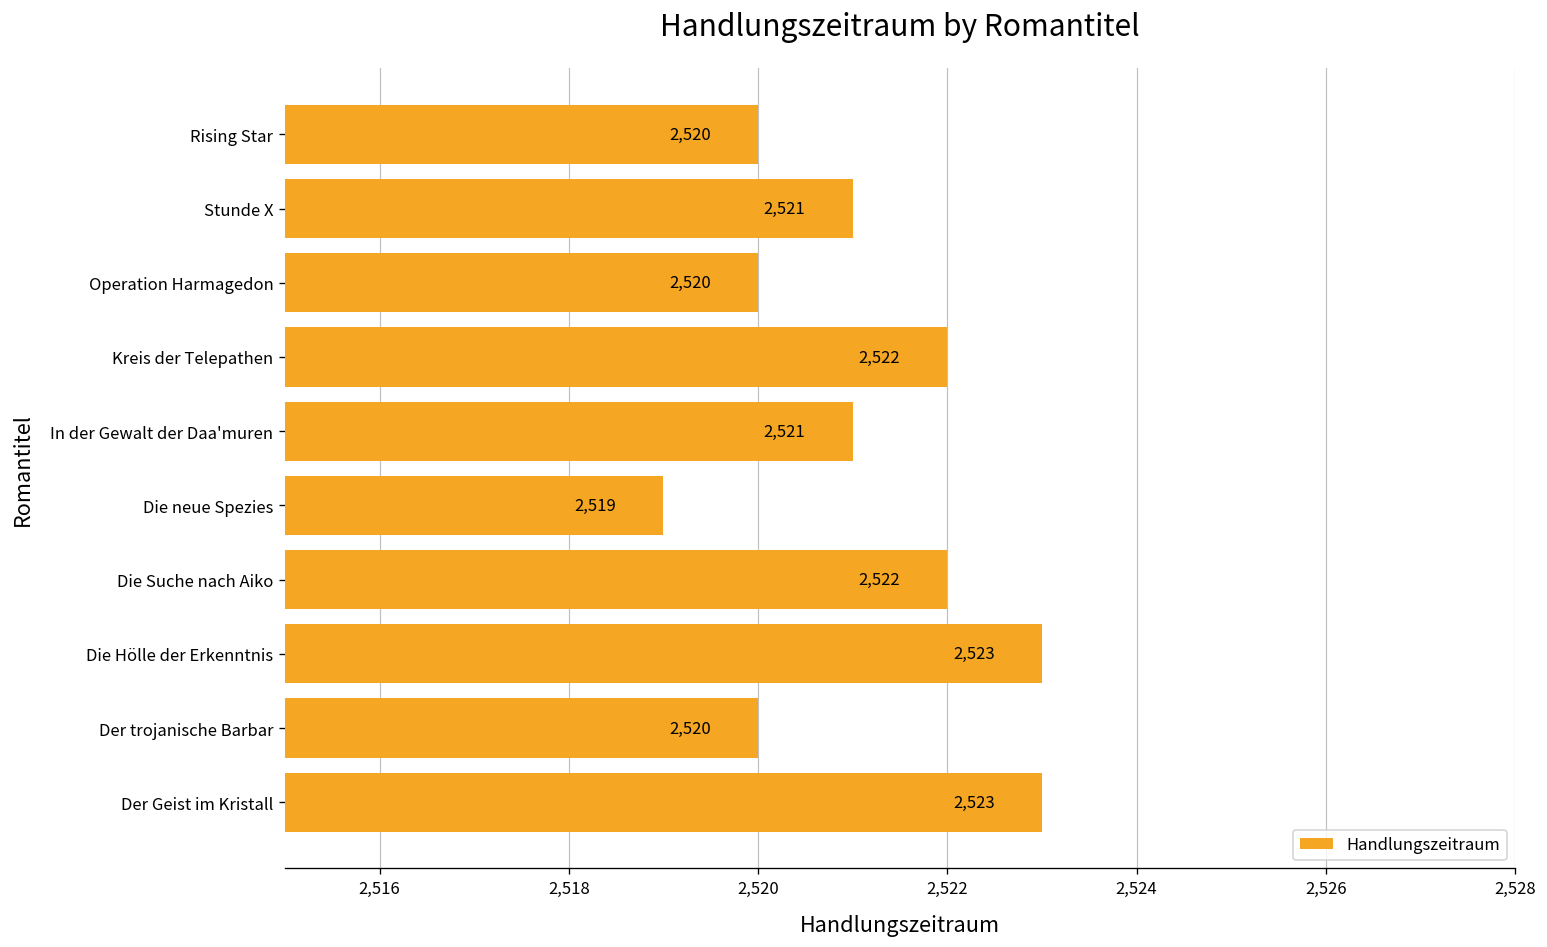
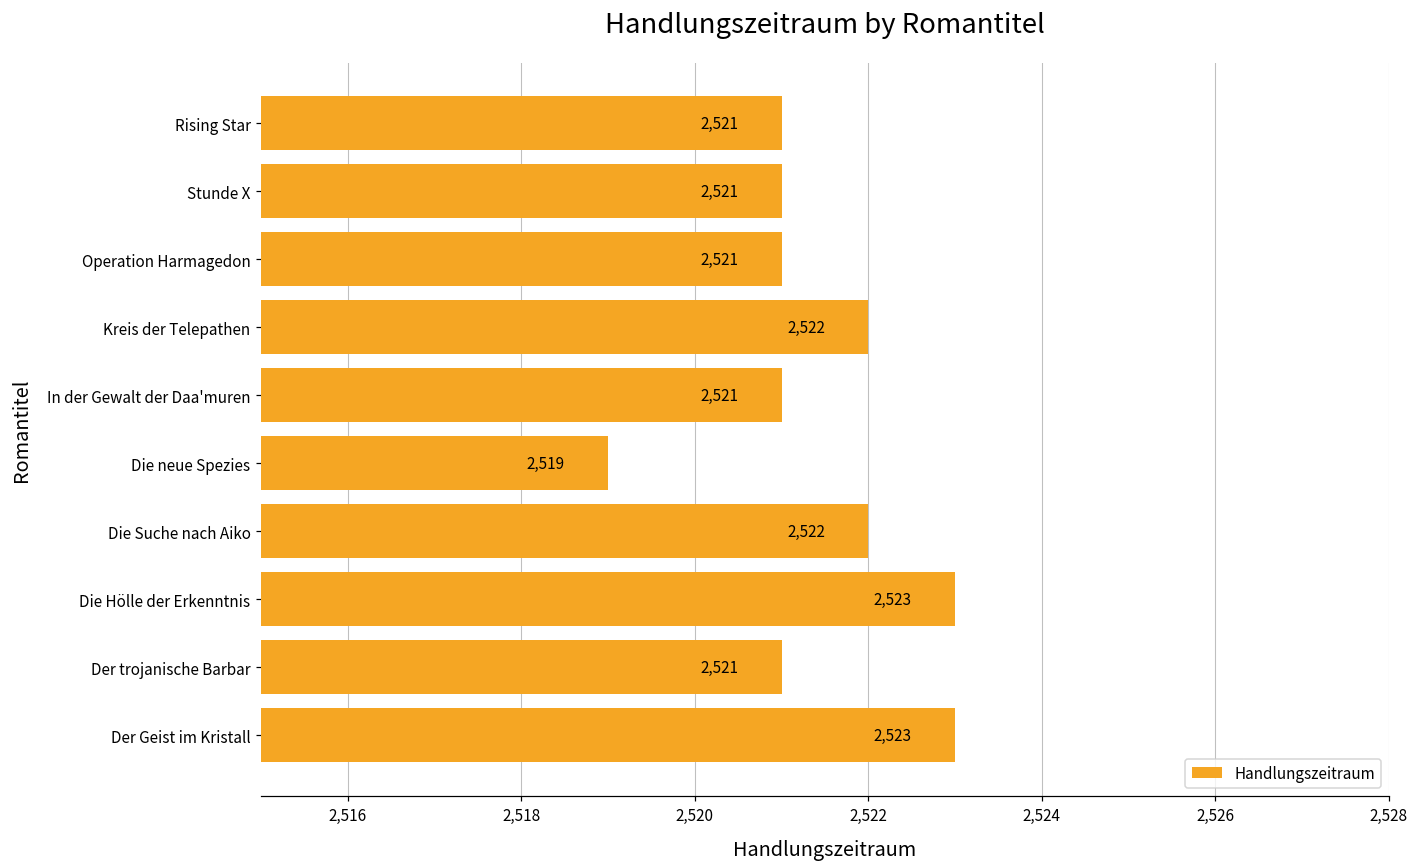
  {
-   "Rising Star": "2,520",
+   "Rising Star": "2,521",
    "Stunde X": "2,521",
-   "Operation Harmagedon": "2,520",
+   "Operation Harmagedon": "2,521",
    "Kreis der Telepathen": "2,522",
    "In der Gewalt der Daa'muren": "2,521",
    "Die neue Spezies": "2,519",
    "Die Suche nach Aiko": "2,522",
    "Die Hölle der Erkenntnis": "2,523",
-   "Der trojanische Barbar": "2,520",
+   "Der trojanische Barbar": "2,521",
    "Der Geist im Kristall": "2,523"
  }
